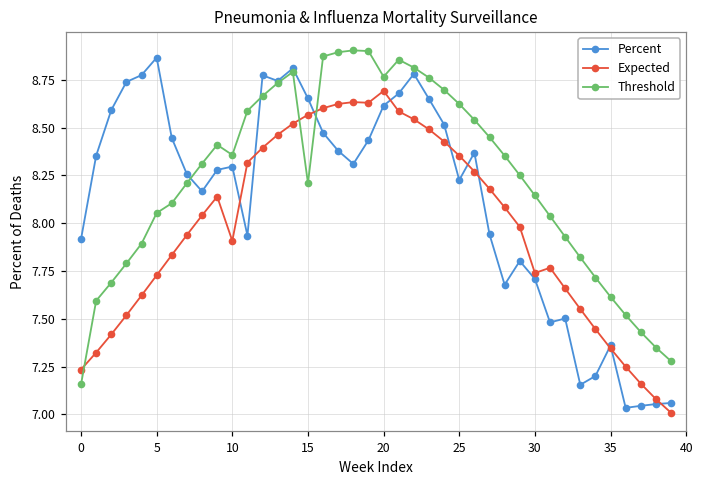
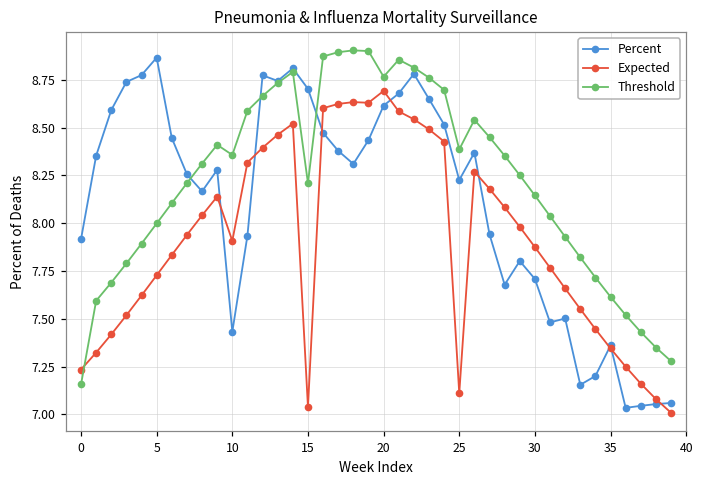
  {
    "Percent": {
      "0": 7.92,
      "5": 8.87,
-     "10": 8.30,
-     "15": 8.65,
+     "10": 7.43,
+     "15": 8.70,
      "20": 8.61,
      "25": 8.23,
      "30": 7.71,
      "35": 7.36
    },
    "Expected": {
      "0": 7.23,
      "5": 7.73,
      "10": 7.91,
-     "15": 8.57,
+     "15": 7.04,
      "20": 8.69,
-     "25": 8.35,
-     "30": 7.74,
+     "25": 7.11,
+     "30": 7.87,
      "35": 7.34
    },
    "Threshold": {
      "0": 7.16,
-     "5": 8.05,
+     "5": 8.00,
      "10": 8.36,
      "15": 8.21,
      "20": 8.77,
-     "25": 8.62,
+     "25": 8.39,
      "30": 8.14,
      "35": 7.61
    }
  }
